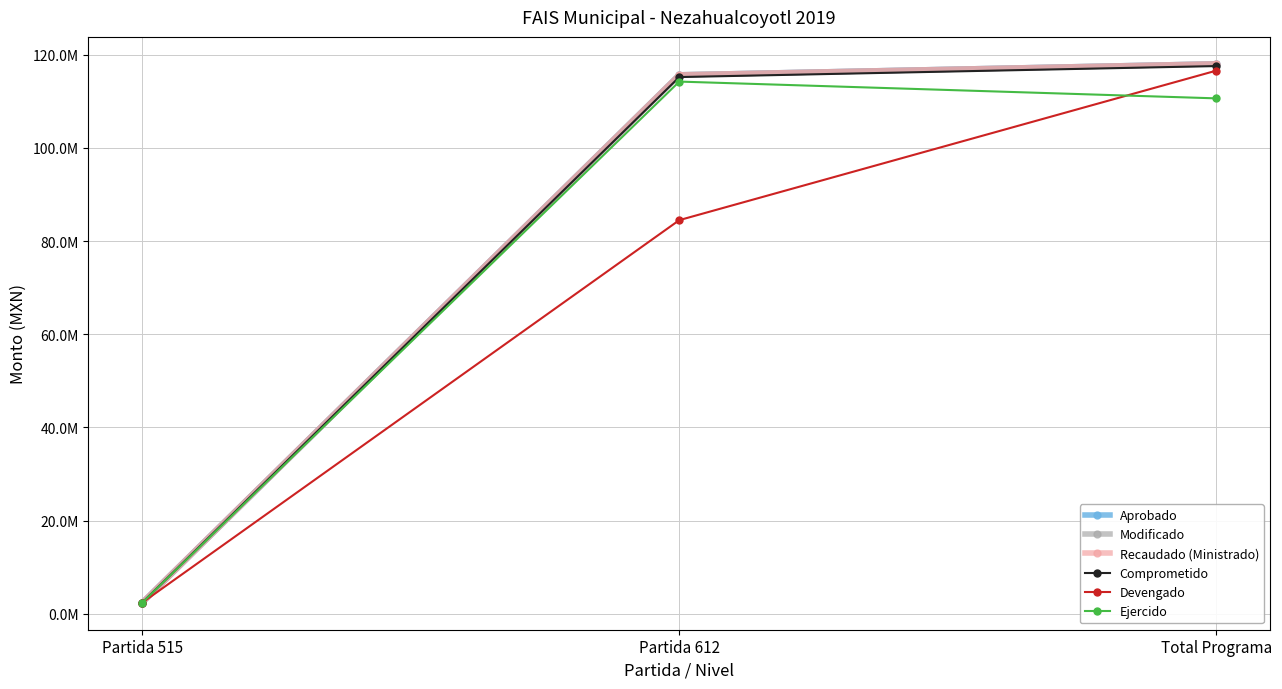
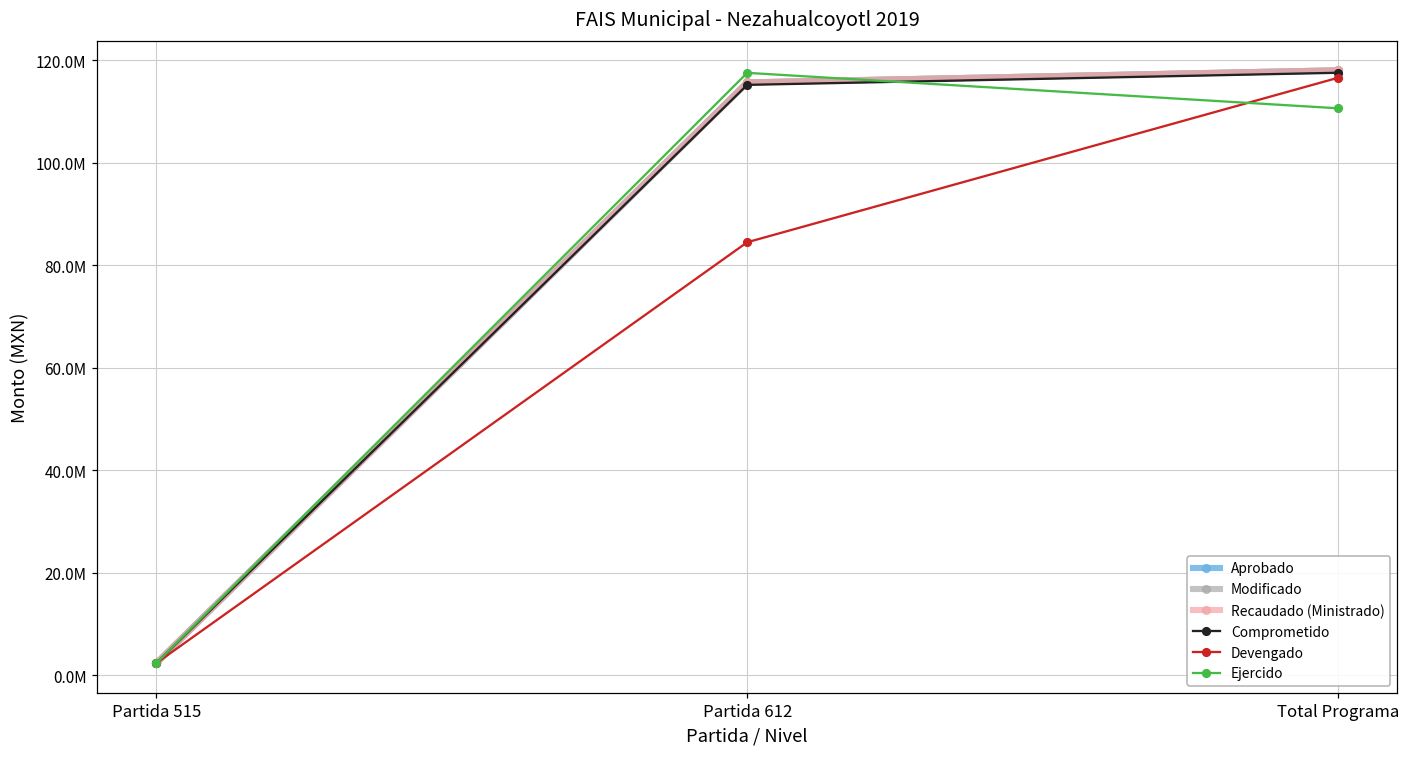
  {
    "Devengado": {
      "Partida 612": 84000000,
      "Total Programa": 117000000
    },
    "Ejercido": {
-     "Partida 612": 114000000,
+     "Partida 612": 118000000,
      "Total Programa": 111000000
    }
  }
